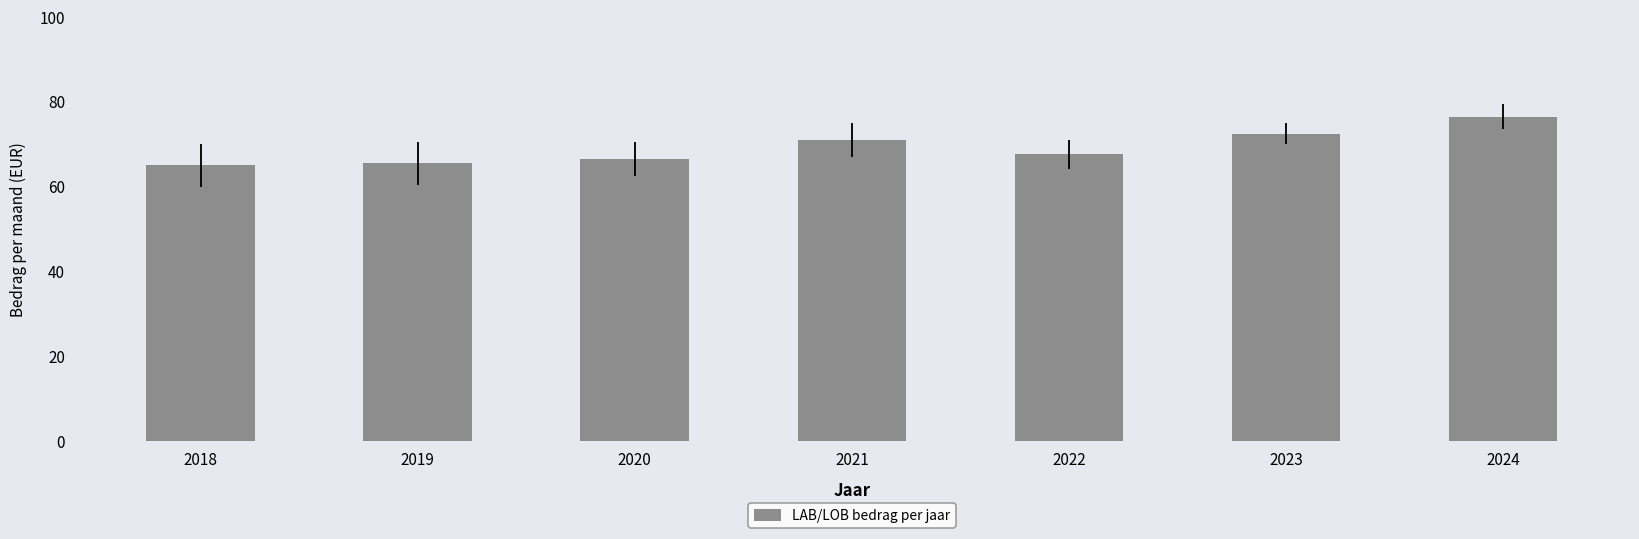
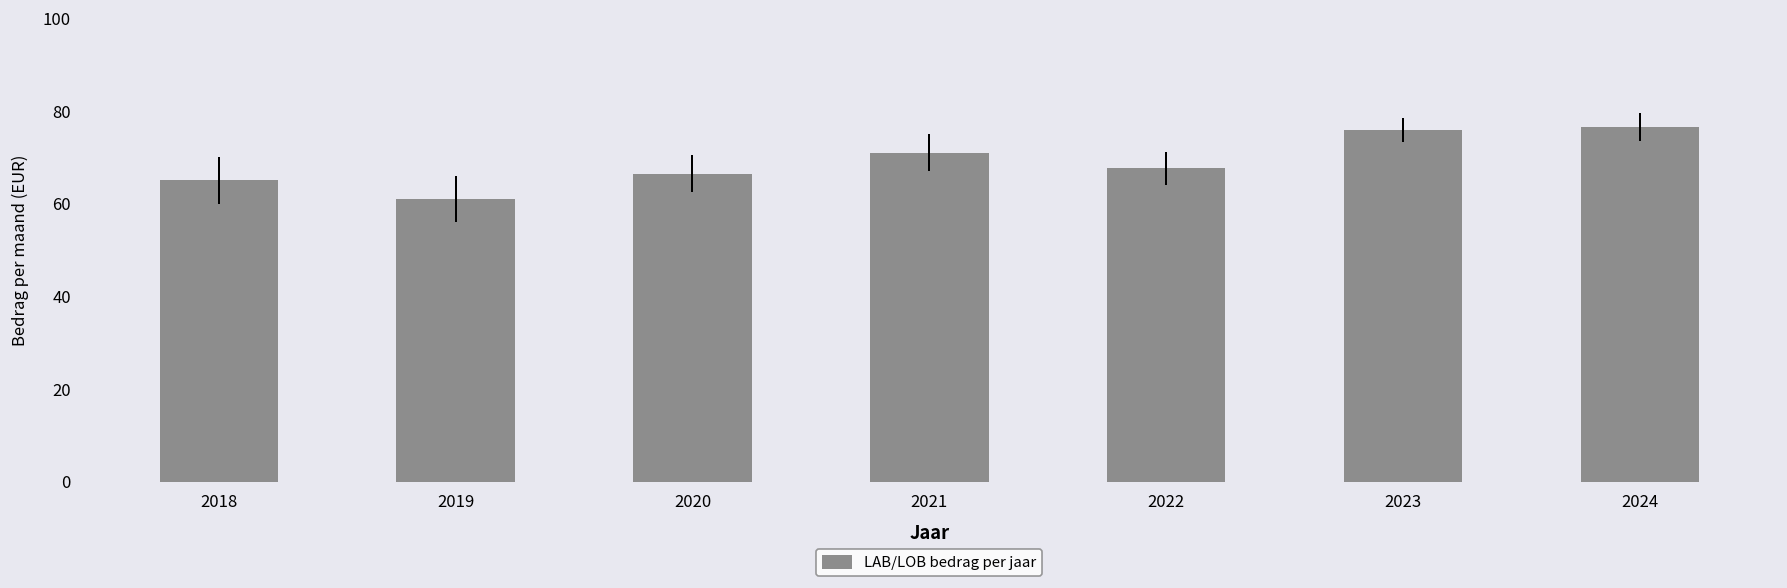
  {
    "2018": 65,
-   "2019": 66,
+   "2019": 61,
    "2020": 67,
    "2021": 71,
    "2022": 68,
-   "2023": 73,
+   "2023": 76,
    "2024": 77
  }
